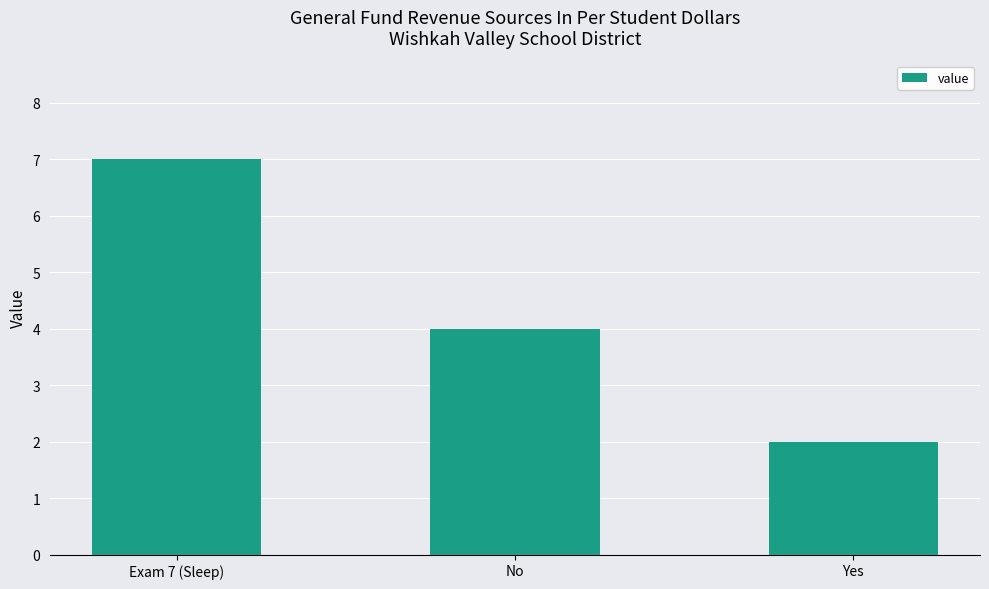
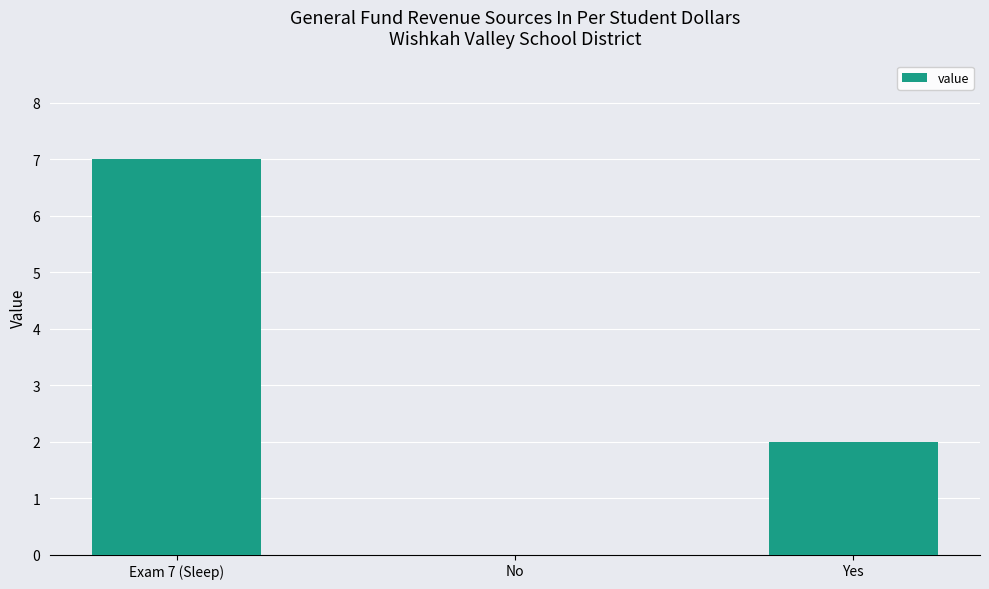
  {
    "Exam 7 (Sleep)": 7,
-   "No": 4,
+   "No": 0,
    "Yes": 2
  }
